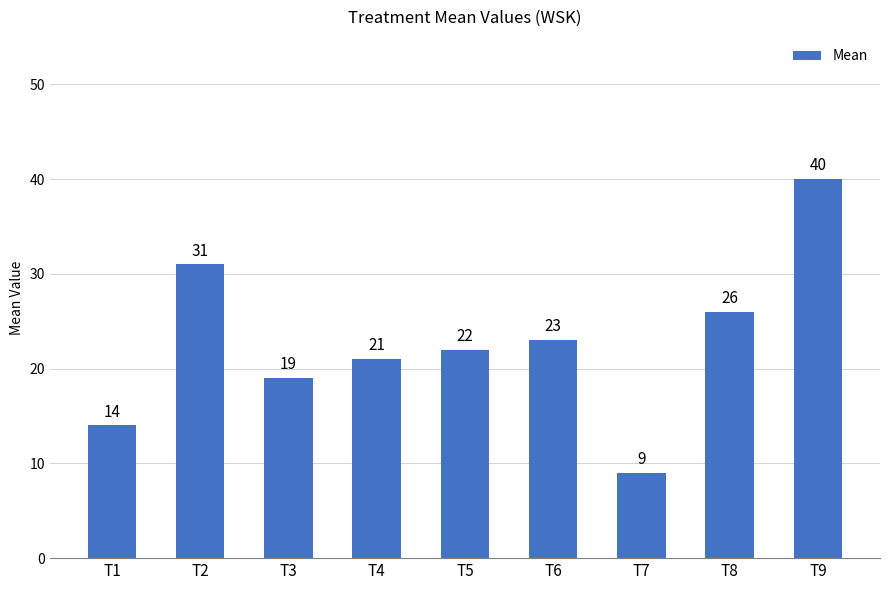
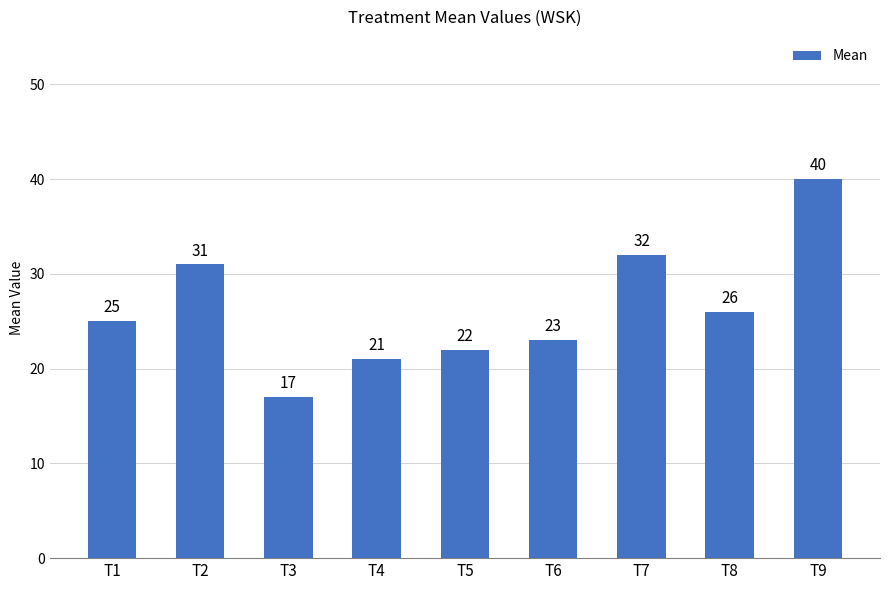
  {
-   "T1": 14,
+   "T1": 25,
    "T2": 31,
-   "T3": 19,
+   "T3": 17,
    "T4": 21,
    "T5": 22,
    "T6": 23,
-   "T7": 9,
+   "T7": 32,
    "T8": 26,
    "T9": 40
  }
